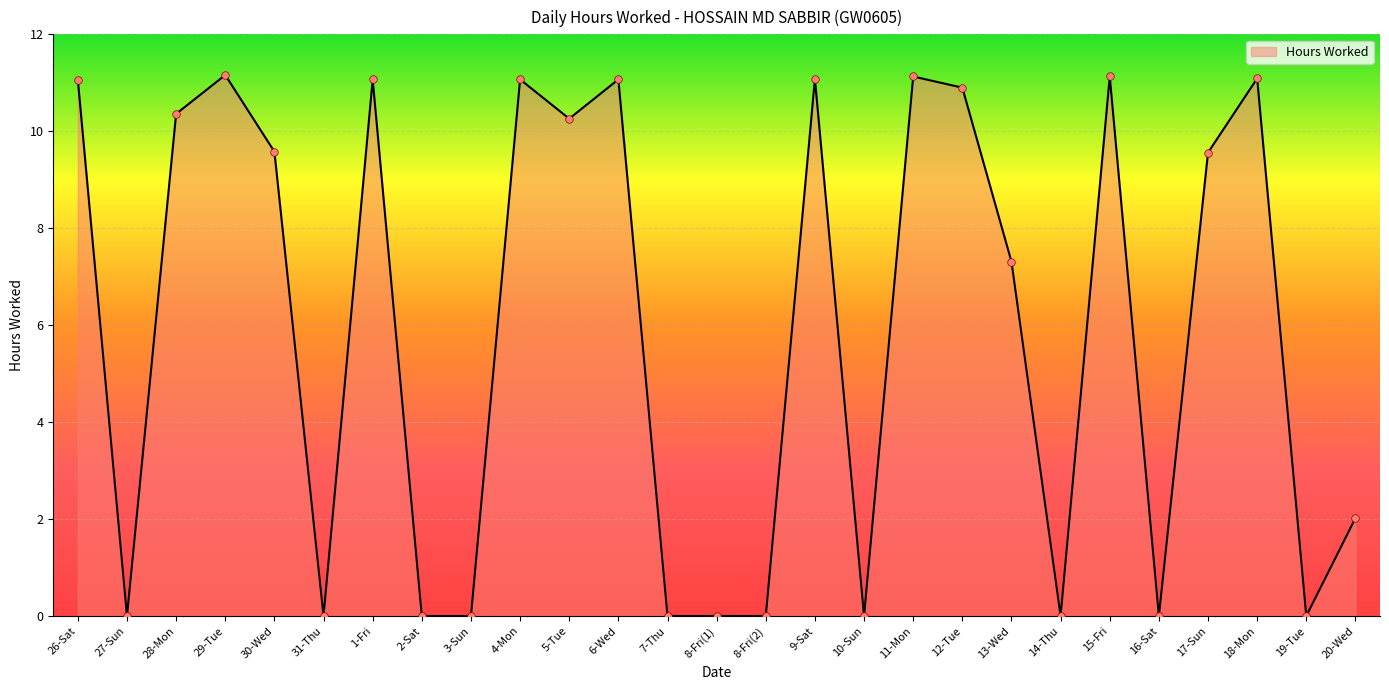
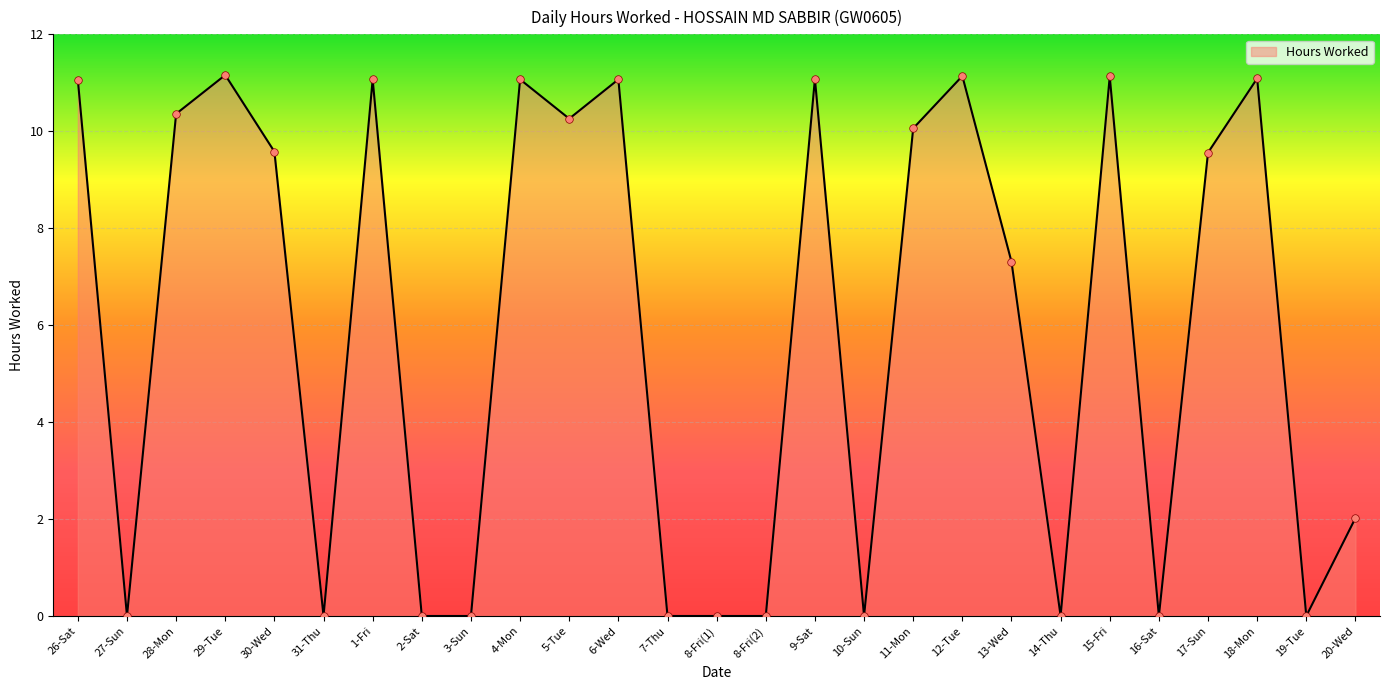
  {
    "26-Sat": 11.1,
    "27-Sun": 0.0,
    "28-Mon": 10.4,
    "29-Tue": 11.2,
    "30-Wed": 9.6,
    "31-Thu": 0.0,
    "1-Fri": 11.1,
    "2-Sat": 0.0,
    "3-Sun": 0.0,
    "4-Mon": 11.1,
    "5-Tue": 10.3,
    "6-Wed": 11.1,
    "7-Thu": 0.0,
    "8-Fri(1)": 0.0,
    "8-Fri(2)": 0.0,
    "9-Sat": 11.1,
    "10-Sun": 0.0,
-   "11-Mon": 11.1,
-   "12-Tue": 10.9,
+   "11-Mon": 10.1,
+   "12-Tue": 11.1,
    "13-Wed": 7.3,
    "14-Thu": 0.0,
    "15-Fri": 11.1,
    "16-Sat": 0.0,
    "17-Sun": 9.6,
    "18-Mon": 11.1,
    "19-Tue": 0.0,
    "20-Wed": 2.0
  }
